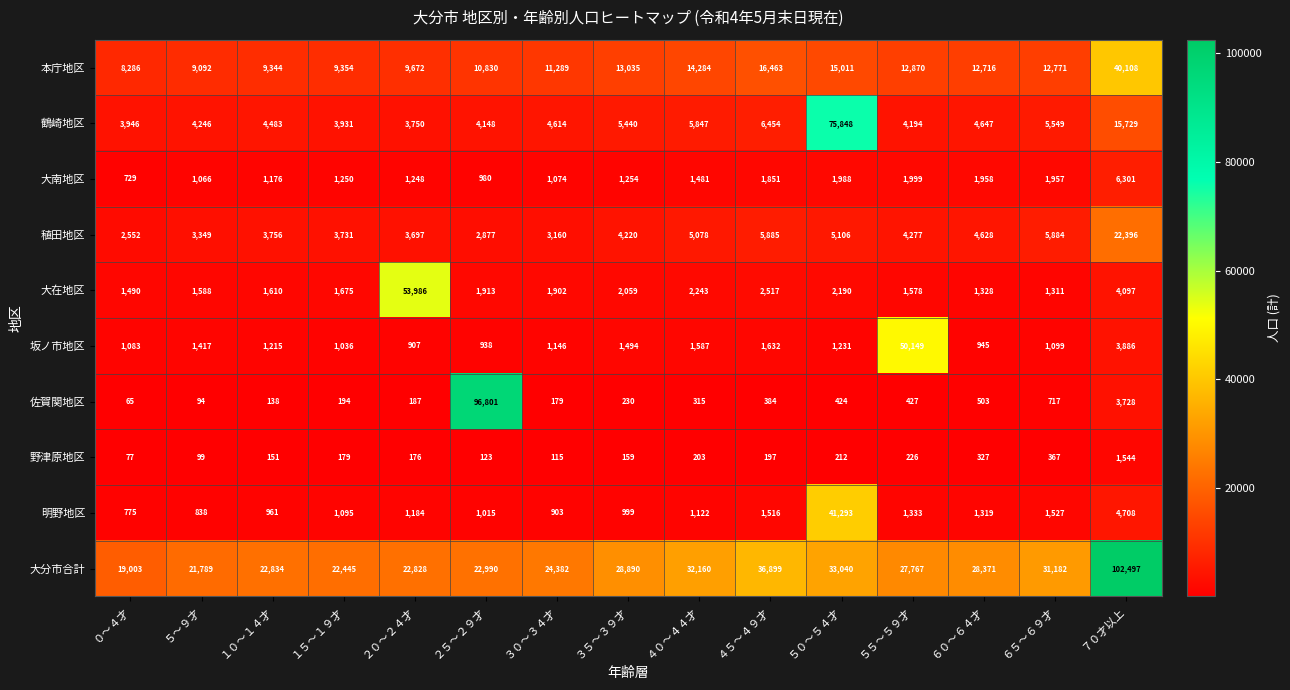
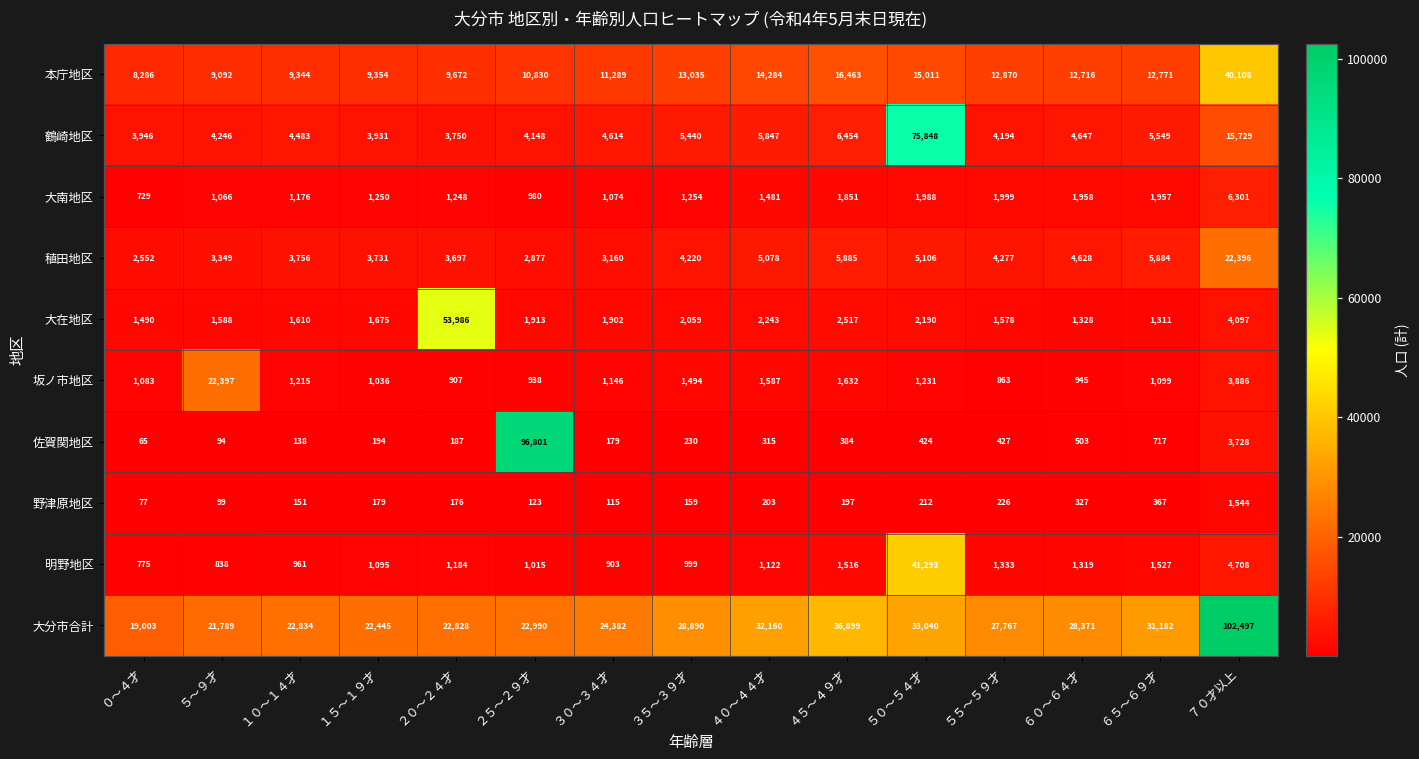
  {
    "本庁地区": {
      "０～４才": "8,286",
      "５～９才": "9,092",
      "１０～１４才": "9,344",
      "１５～１９才": "9,354",
      "２０～２４才": "9,672",
      "２５～２９才": "10,830",
      "３０～３４才": "11,289",
      "３５～３９才": "13,035",
      "４０～４４才": "14,284",
      "４５～４９才": "16,463",
      "５０～５４才": "15,011",
      "５５～５９才": "12,870",
      "６０～６４才": "12,716",
      "６５～６９才": "12,771",
      "７０才以上": "40,108"
    },
    "鶴崎地区": {
      "０～４才": "3,946",
      "５～９才": "4,246",
      "１０～１４才": "4,483",
      "１５～１９才": "3,931",
      "２０～２４才": "3,750",
      "２５～２９才": "4,148",
      "３０～３４才": "4,614",
      "３５～３９才": "5,440",
      "４０～４４才": "5,847",
      "４５～４９才": "6,454",
      "５０～５４才": "75,848",
      "５５～５９才": "4,194",
      "６０～６４才": "4,647",
      "６５～６９才": "5,549",
      "７０才以上": "15,729"
    },
    "大南地区": {
      "０～４才": "729",
      "５～９才": "1,066",
      "１０～１４才": "1,176",
      "１５～１９才": "1,250",
      "２０～２４才": "1,248",
      "２５～２９才": "980",
      "３０～３４才": "1,074",
      "３５～３９才": "1,254",
      "４０～４４才": "1,481",
      "４５～４９才": "1,851",
      "５０～５４才": "1,988",
      "５５～５９才": "1,999",
      "６０～６４才": "1,958",
      "６５～６９才": "1,957",
      "７０才以上": "6,301"
    },
    "稙田地区": {
      "０～４才": "2,552",
      "５～９才": "3,349",
      "１０～１４才": "3,756",
      "１５～１９才": "3,731",
      "２０～２４才": "3,697",
      "２５～２９才": "2,877",
      "３０～３４才": "3,160",
      "３５～３９才": "4,220",
      "４０～４４才": "5,078",
      "４５～４９才": "5,885",
      "５０～５４才": "5,106",
      "５５～５９才": "4,277",
      "６０～６４才": "4,628",
      "６５～６９才": "5,884",
      "７０才以上": "22,396"
    },
    "大在地区": {
      "０～４才": "1,490",
      "５～９才": "1,588",
      "１０～１４才": "1,610",
      "１５～１９才": "1,675",
      "２０～２４才": "53,986",
      "２５～２９才": "1,913",
      "３０～３４才": "1,902",
      "３５～３９才": "2,059",
      "４０～４４才": "2,243",
      "４５～４９才": "2,517",
      "５０～５４才": "2,190",
      "５５～５９才": "1,578",
      "６０～６４才": "1,328",
      "６５～６９才": "1,311",
      "７０才以上": "4,097"
    },
    "坂ノ市地区": {
      "０～４才": "1,083",
-     "５～９才": "1,417",
+     "５～９才": "22,397",
      "１０～１４才": "1,215",
      "１５～１９才": "1,036",
      "２０～２４才": "907",
      "２５～２９才": "938",
      "３０～３４才": "1,146",
      "３５～３９才": "1,494",
      "４０～４４才": "1,587",
      "４５～４９才": "1,632",
      "５０～５４才": "1,231",
-     "５５～５９才": "50,149",
+     "５５～５９才": "863",
      "６０～６４才": "945",
      "６５～６９才": "1,099",
      "７０才以上": "3,886"
    },
    "佐賀関地区": {
      "０～４才": "65",
      "５～９才": "94",
      "１０～１４才": "138",
      "１５～１９才": "194",
      "２０～２４才": "187",
      "２５～２９才": "96,801",
      "３０～３４才": "179",
      "３５～３９才": "230",
      "４０～４４才": "315",
      "４５～４９才": "384",
      "５０～５４才": "424",
      "５５～５９才": "427",
      "６０～６４才": "503",
      "６５～６９才": "717",
      "７０才以上": "3,728"
    },
    "野津原地区": {
      "０～４才": "77",
      "５～９才": "99",
      "１０～１４才": "151",
      "１５～１９才": "179",
      "２０～２４才": "176",
      "２５～２９才": "123",
      "３０～３４才": "115",
      "３５～３９才": "159",
      "４０～４４才": "203",
      "４５～４９才": "197",
      "５０～５４才": "212",
      "５５～５９才": "226",
      "６０～６４才": "327",
      "６５～６９才": "367",
      "７０才以上": "1,544"
    },
    "明野地区": {
      "０～４才": "775",
      "５～９才": "838",
      "１０～１４才": "961",
      "１５～１９才": "1,095",
      "２０～２４才": "1,184",
      "２５～２９才": "1,015",
      "３０～３４才": "903",
      "３５～３９才": "999",
      "４０～４４才": "1,122",
      "４５～４９才": "1,516",
      "５０～５４才": "41,293",
      "５５～５９才": "1,333",
      "６０～６４才": "1,319",
      "６５～６９才": "1,527",
      "７０才以上": "4,708"
    },
    "大分市合計": {
      "０～４才": "19,003",
      "５～９才": "21,789",
      "１０～１４才": "22,834",
      "１５～１９才": "22,445",
      "２０～２４才": "22,828",
      "２５～２９才": "22,990",
      "３０～３４才": "24,382",
      "３５～３９才": "28,890",
      "４０～４４才": "32,160",
      "４５～４９才": "36,899",
      "５０～５４才": "33,040",
      "５５～５９才": "27,767",
      "６０～６４才": "28,371",
      "６５～６９才": "31,182",
      "７０才以上": "102,497"
    }
  }
